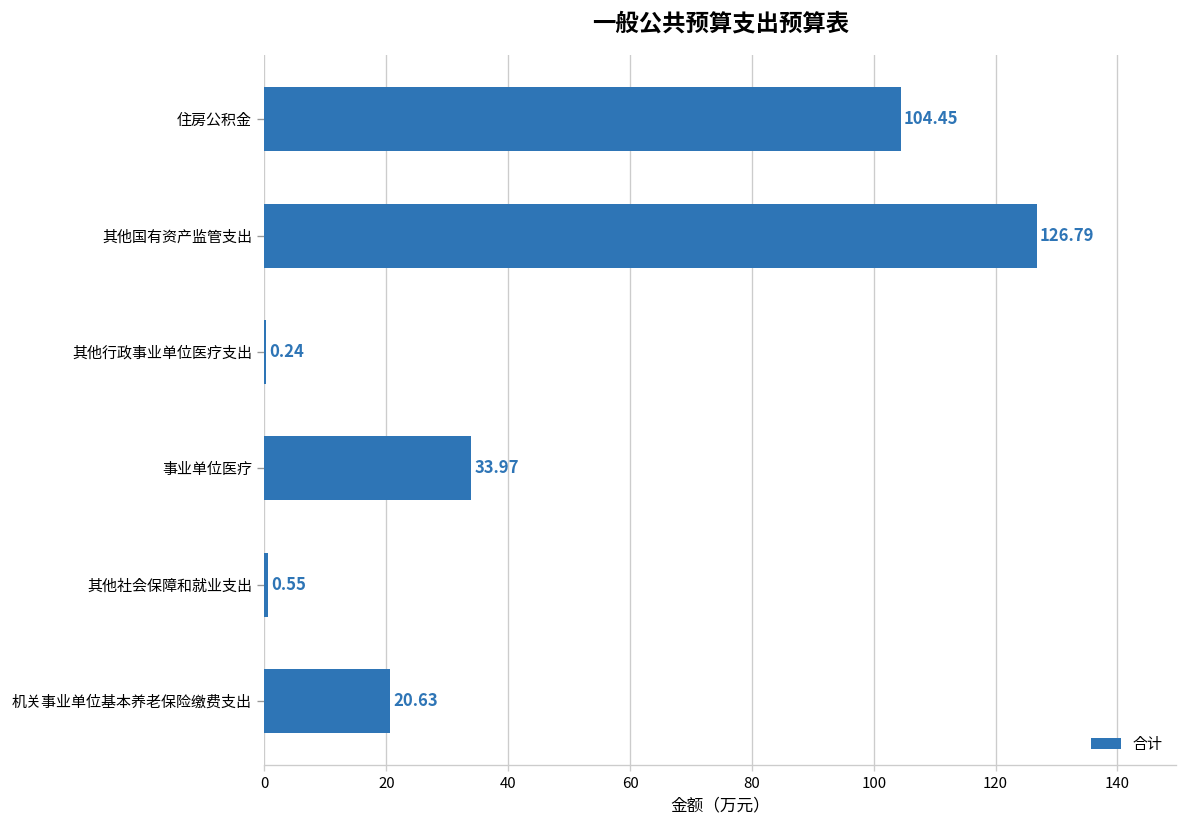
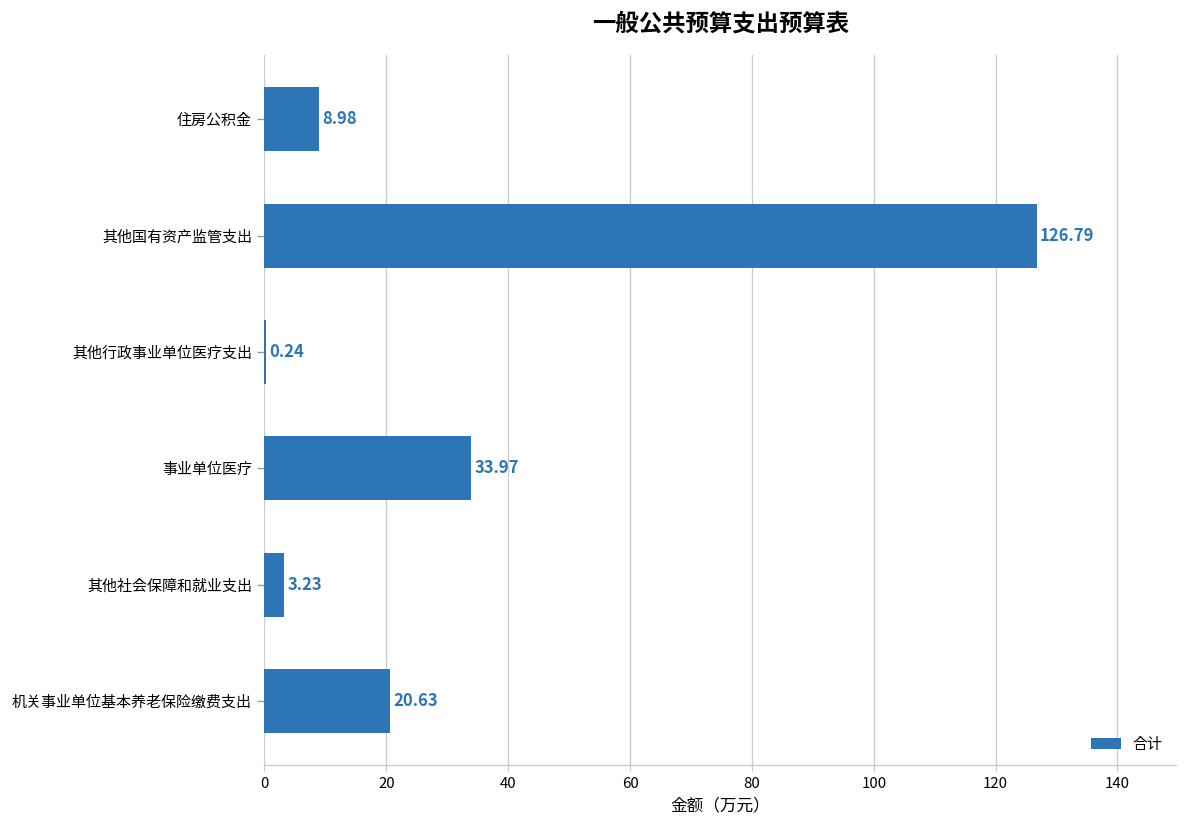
  {
-   "住房公积金": 104.45,
+   "住房公积金": 8.98,
    "其他国有资产监管支出": 126.79,
    "其他行政事业单位医疗支出": 0.24,
    "事业单位医疗": 33.97,
-   "其他社会保障和就业支出": 0.55,
+   "其他社会保障和就业支出": 3.23,
    "机关事业单位基本养老保险缴费支出": 20.63
  }
